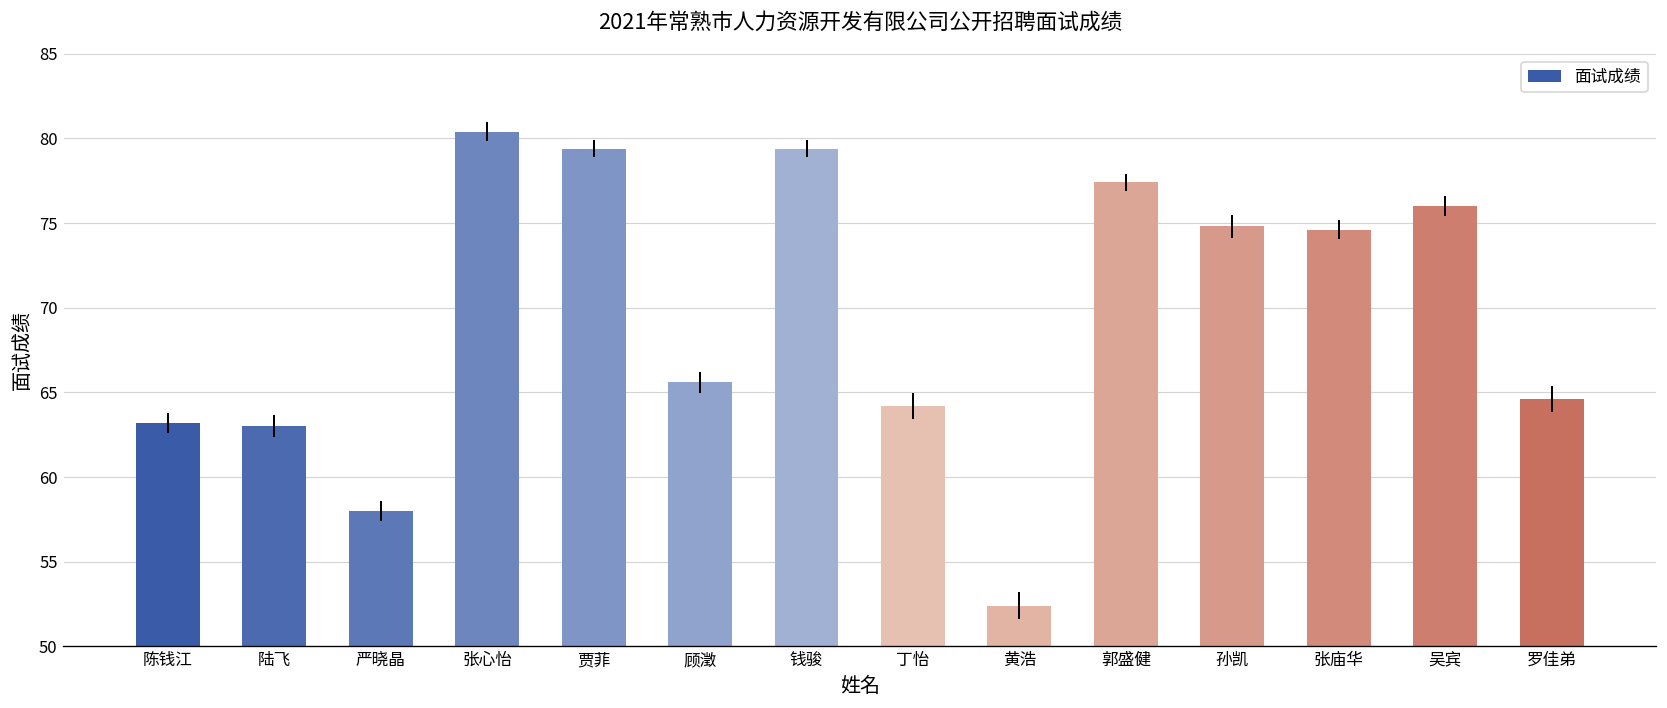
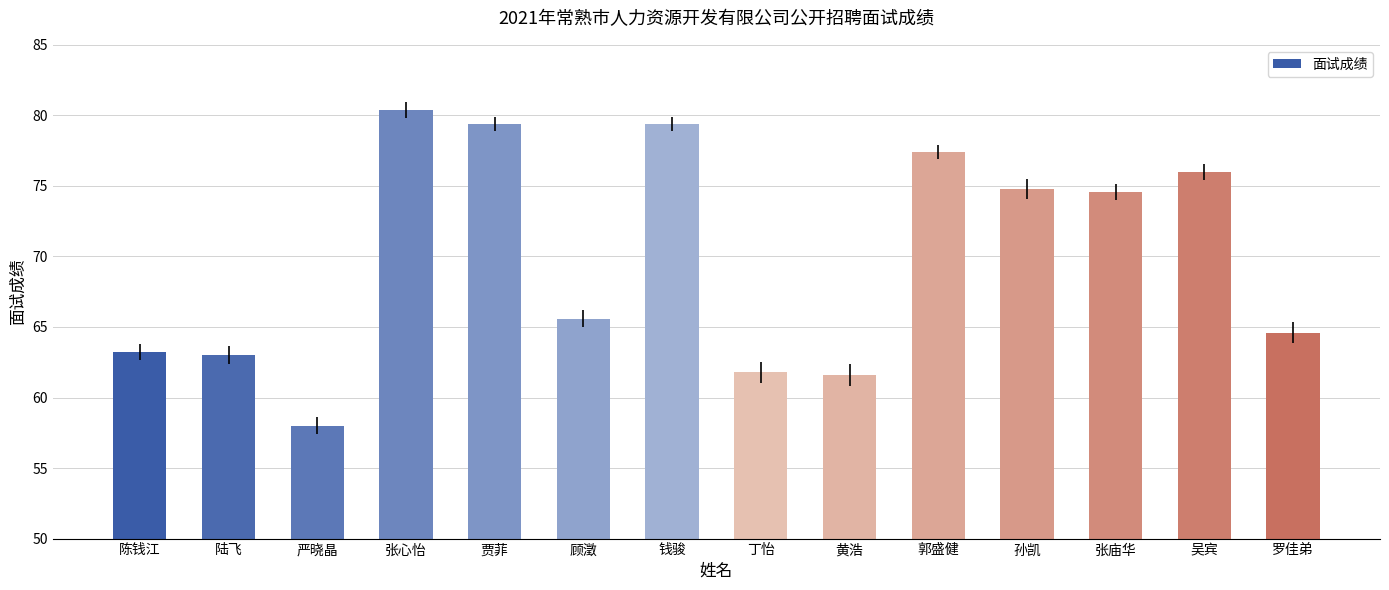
  {
    "陈钱江": 63.2,
    "陆飞": 63.0,
    "严晓晶": 58.0,
    "张心怡": 80.4,
    "贾菲": 79.4,
    "顾澂": 65.6,
    "钱骏": 79.4,
-   "丁怡": 64.2,
-   "黄浩": 52.4,
+   "丁怡": 61.8,
+   "黄浩": 61.6,
    "郭盛健": 77.4,
    "孙凯": 74.8,
    "张庙华": 74.6,
    "吴宾": 76.0,
    "罗佳弟": 64.6
  }
